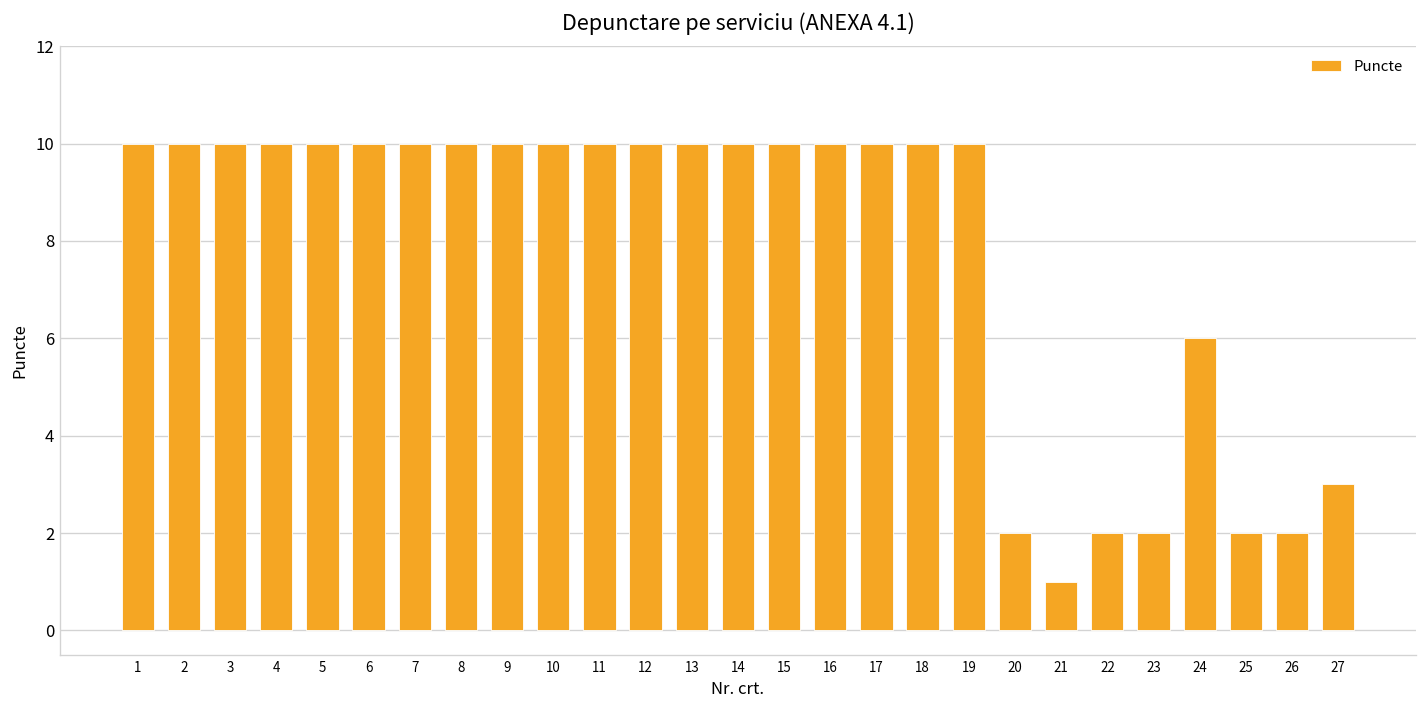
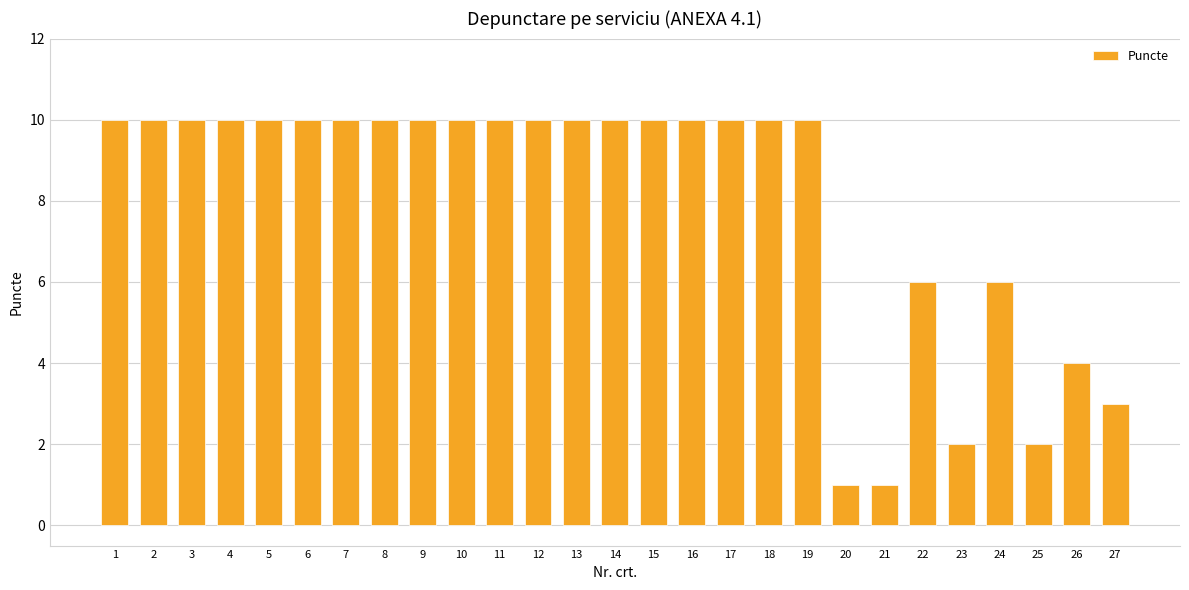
  {
    "1": 10,
    "2": 10,
    "3": 10,
    "4": 10,
    "5": 10,
    "6": 10,
    "7": 10,
    "8": 10,
    "9": 10,
    "10": 10,
    "11": 10,
    "12": 10,
    "13": 10,
    "14": 10,
    "15": 10,
    "16": 10,
    "17": 10,
    "18": 10,
    "19": 10,
-   "20": 2,
+   "20": 1,
    "21": 1,
-   "22": 2,
+   "22": 6,
    "23": 2,
    "24": 6,
    "25": 2,
-   "26": 2,
+   "26": 4,
    "27": 3
  }
